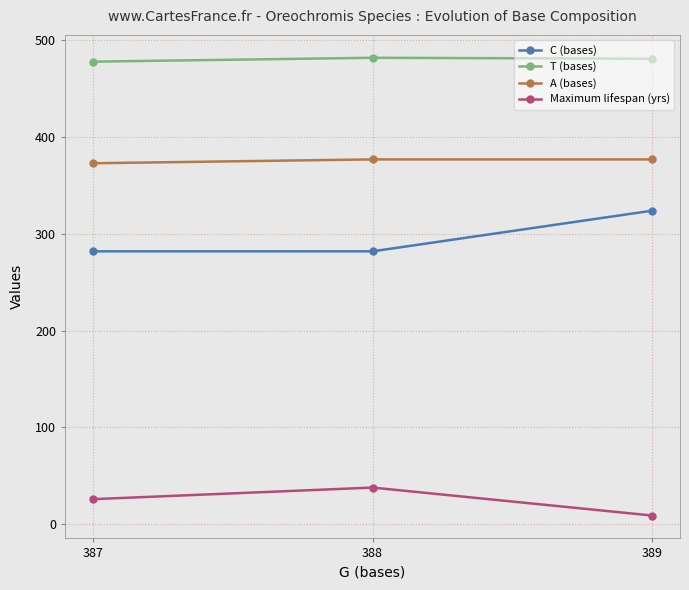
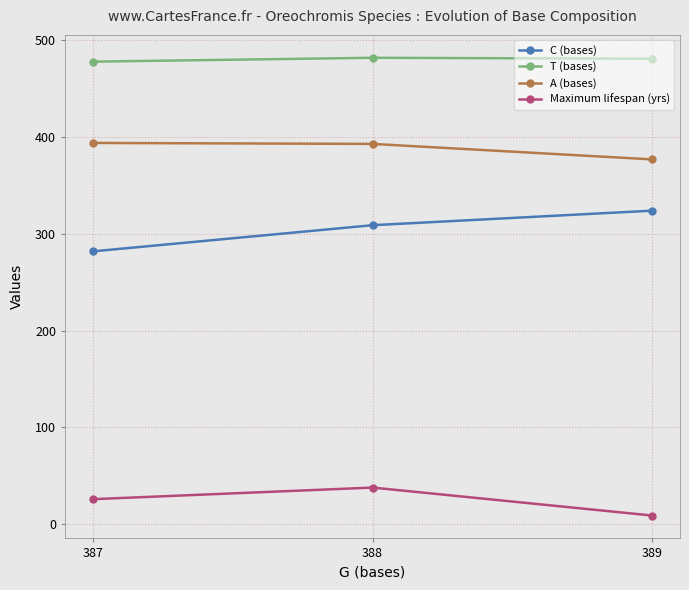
  {
    "C (bases)": {
      "387": 280,
-     "388": 280,
+     "388": 310,
      "389": 320
    },
    "T (bases)": {
      "387": 480,
      "388": 480
    },
    "A (bases)": {
-     "387": 370,
-     "388": 380,
+     "387": 390,
+     "388": 390,
      "389": 380
    },
    "Maximum lifespan (yrs)": {
      "387": 30,
      "388": 40,
      "389": 10
    }
  }
